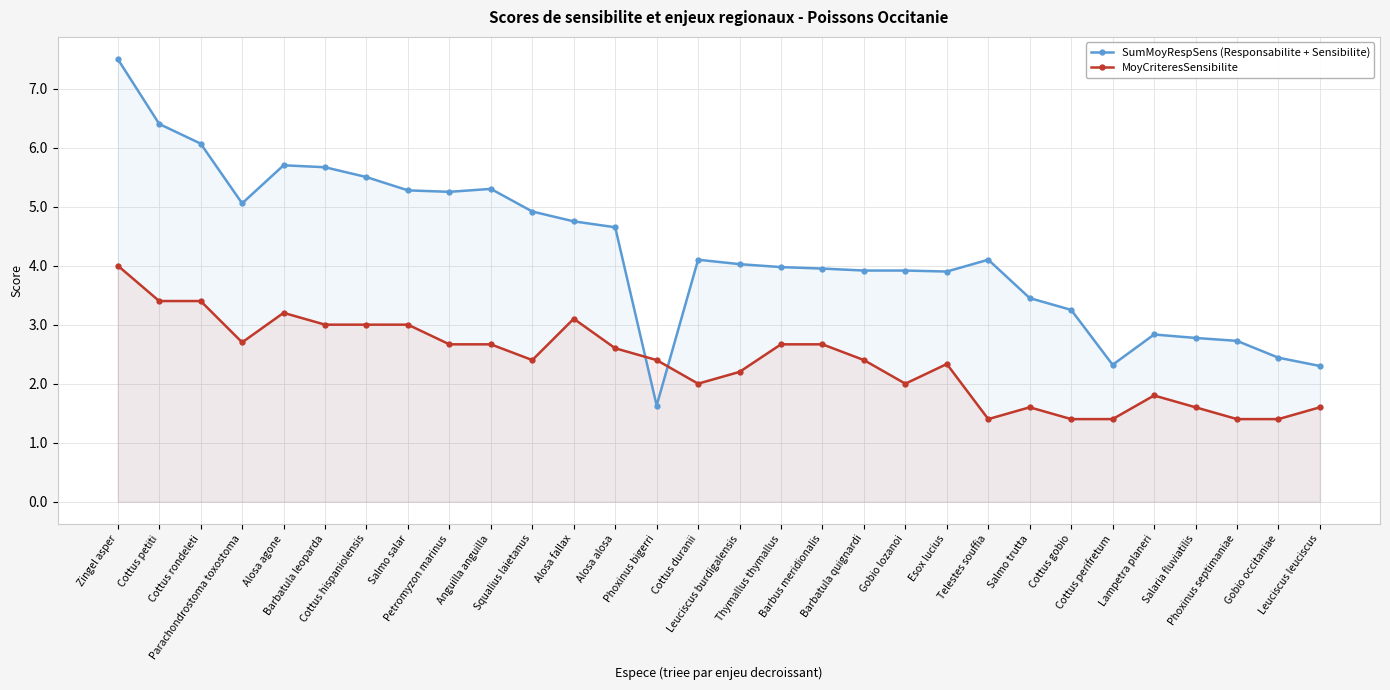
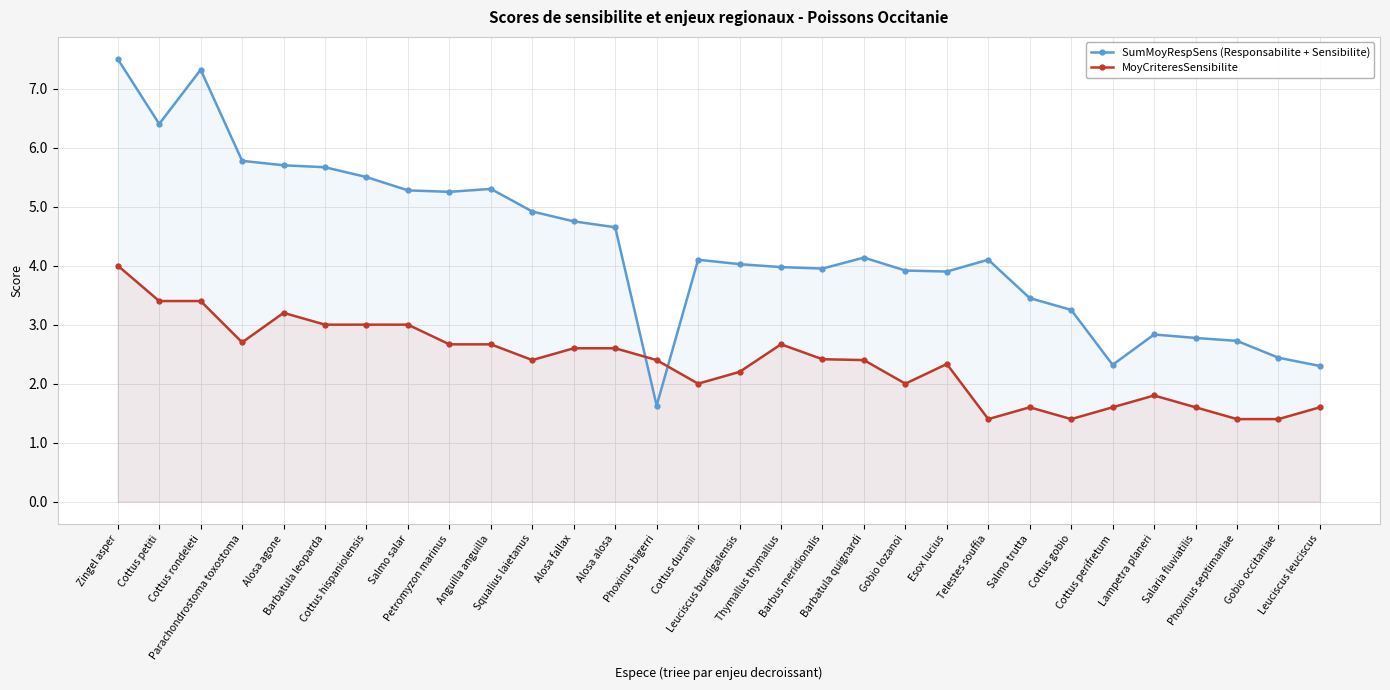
  {
    "SumMoyRespSens (Responsabilite + Sensibilite)": {
      "Zingel asper": 7.5,
      "Cottus petiti": 6.4,
-     "Cottus rondeleti": 6.1,
-     "Parachondrostoma toxostoma": 5.1,
+     "Cottus rondeleti": 7.3,
+     "Parachondrostoma toxostoma": 5.8,
      "Alosa agone": 5.7,
      "Barbatula leoparda": 5.7,
      "Cottus hispaniolensis": 5.5,
      "Salmo salar": 5.3,
      "Petromyzon marinus": 5.3,
      "Anguilla anguilla": 5.3,
      "Squalius laietanus": 4.9,
      "Alosa fallax": 4.8,
      "Alosa alosa": 4.7,
      "Phoxinus bigerri": 1.6,
      "Cottus duranii": 4.1,
      "Leuciscus burdigalensis": 4.0,
      "Thymallus thymallus": 4.0,
      "Barbus meridionalis": 4.0,
-     "Barbatula quignardi": 3.9,
+     "Barbatula quignardi": 4.1,
      "Gobio lozanoi": 3.9,
      "Esox lucius": 3.9,
      "Telestes souffia": 4.1,
      "Salmo trutta": 3.5,
      "Cottus gobio": 3.3,
      "Cottus perifretum": 2.3,
      "Lampetra planeri": 2.8,
      "Salaria fluviatilis": 2.8,
      "Phoxinus septimaniae": 2.7,
      "Gobio occitaniae": 2.4,
      "Leuciscus leuciscus": 2.3
    },
    "MoyCriteresSensibilite": {
      "Zingel asper": 4.0,
      "Cottus petiti": 3.4,
      "Cottus rondeleti": 3.4,
      "Parachondrostoma toxostoma": 2.7,
      "Alosa agone": 3.2,
      "Barbatula leoparda": 3.0,
      "Cottus hispaniolensis": 3.0,
      "Salmo salar": 3.0,
      "Petromyzon marinus": 2.7,
      "Anguilla anguilla": 2.7,
      "Squalius laietanus": 2.4,
-     "Alosa fallax": 3.1,
+     "Alosa fallax": 2.6,
      "Alosa alosa": 2.6,
      "Phoxinus bigerri": 2.4,
      "Cottus duranii": 2.0,
      "Leuciscus burdigalensis": 2.2,
      "Thymallus thymallus": 2.7,
-     "Barbus meridionalis": 2.7,
+     "Barbus meridionalis": 2.4,
      "Barbatula quignardi": 2.4,
      "Gobio lozanoi": 2.0,
      "Esox lucius": 2.3,
      "Telestes souffia": 1.4,
      "Salmo trutta": 1.6,
      "Cottus gobio": 1.4,
-     "Cottus perifretum": 1.4,
+     "Cottus perifretum": 1.6,
      "Lampetra planeri": 1.8,
      "Salaria fluviatilis": 1.6,
      "Phoxinus septimaniae": 1.4,
      "Gobio occitaniae": 1.4,
      "Leuciscus leuciscus": 1.6
    }
  }
